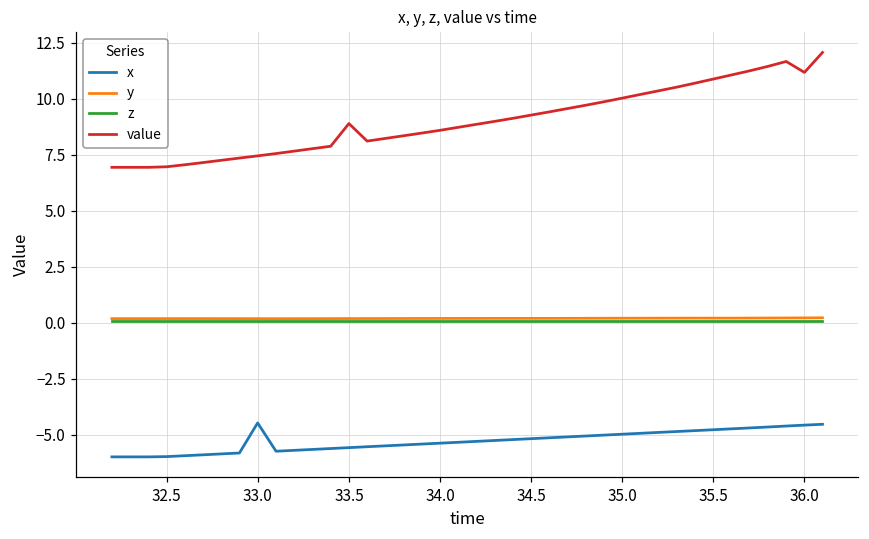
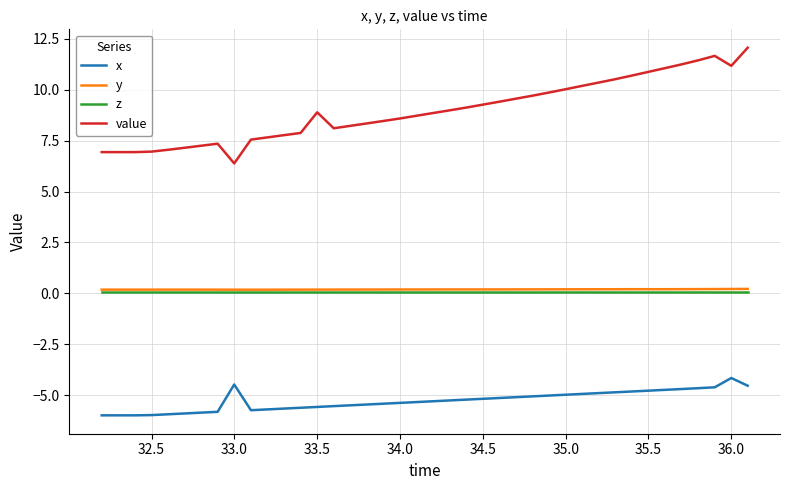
  {
    "x": {
      "32.5": -6.0,
      "33.0": -4.5,
      "33.5": -5.6,
      "34.0": -5.4,
      "34.5": -5.2,
      "35.0": -5.0,
      "35.5": -4.8,
-     "36.0": -4.6
+     "36.0": -4.2
    },
    "y": {
      "34.5": 0.2,
      "35.0": 0.2,
      "35.5": 0.2,
      "36.0": 0.2
    },
    "z": {
      "34.5": 0.1,
      "35.0": 0.1,
      "35.5": 0.1,
      "36.0": 0.1
    },
    "value": {
      "32.5": 7.0,
-     "33.0": 7.5,
+     "33.0": 6.4,
      "33.5": 8.9,
      "34.0": 8.6,
      "34.5": 9.3,
      "35.0": 10.0,
      "35.5": 10.9,
      "36.0": 11.2
    }
  }
